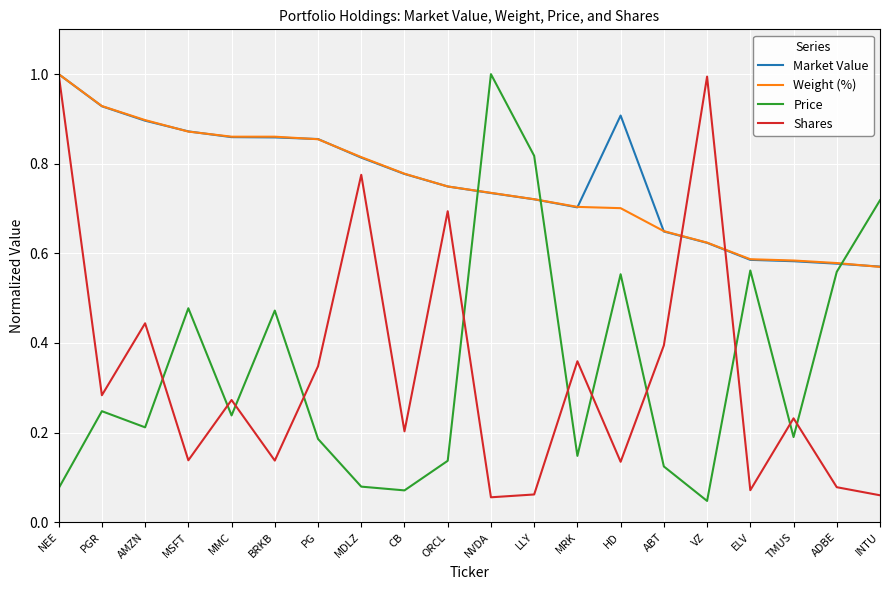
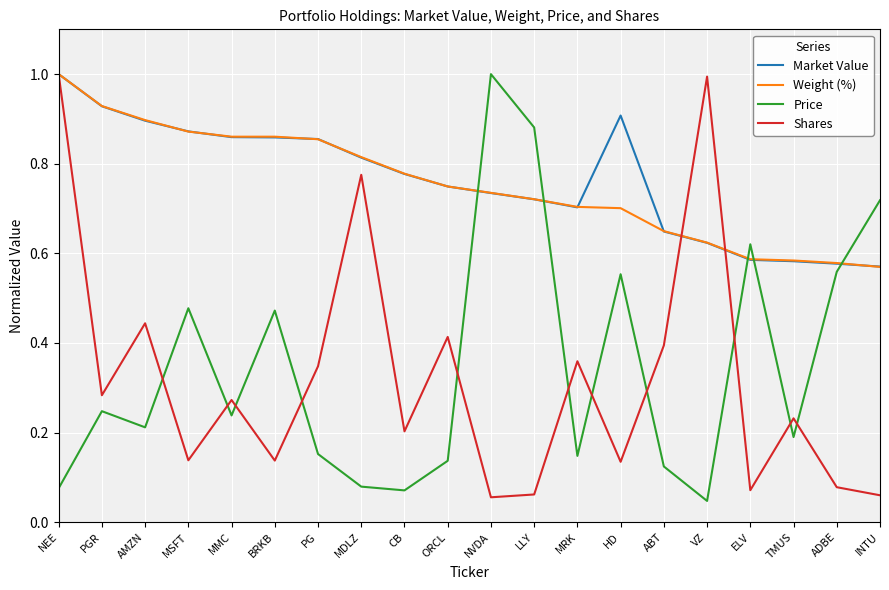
  {
    "Market Value": {
      "HD": 0.91
    },
    "Weight (%)": {
      "HD": 0.70
    },
    "Price": {
      "NEE": 0.08,
      "PGR": 0.25,
      "AMZN": 0.21,
      "MSFT": 0.48,
      "MMC": 0.24,
      "BRKB": 0.47,
-     "PG": 0.19,
+     "PG": 0.15,
      "MDLZ": 0.08,
      "CB": 0.07,
      "ORCL": 0.14,
      "NVDA": 1.00,
-     "LLY": 0.82,
+     "LLY": 0.88,
      "MRK": 0.15,
      "HD": 0.55,
      "ABT": 0.12,
      "VZ": 0.05,
-     "ELV": 0.56,
+     "ELV": 0.62,
      "TMUS": 0.19,
      "ADBE": 0.56,
      "INTU": 0.72
    },
    "Shares": {
      "PGR": 0.28,
      "AMZN": 0.44,
      "MSFT": 0.14,
      "MMC": 0.27,
      "BRKB": 0.14,
      "PG": 0.35,
      "MDLZ": 0.78,
      "CB": 0.20,
-     "ORCL": 0.69,
+     "ORCL": 0.41,
      "NVDA": 0.06,
      "LLY": 0.06,
      "MRK": 0.36,
      "HD": 0.13,
      "ABT": 0.39,
      "VZ": 0.99,
      "ELV": 0.07,
      "TMUS": 0.23,
      "ADBE": 0.08,
      "INTU": 0.06
    }
  }
